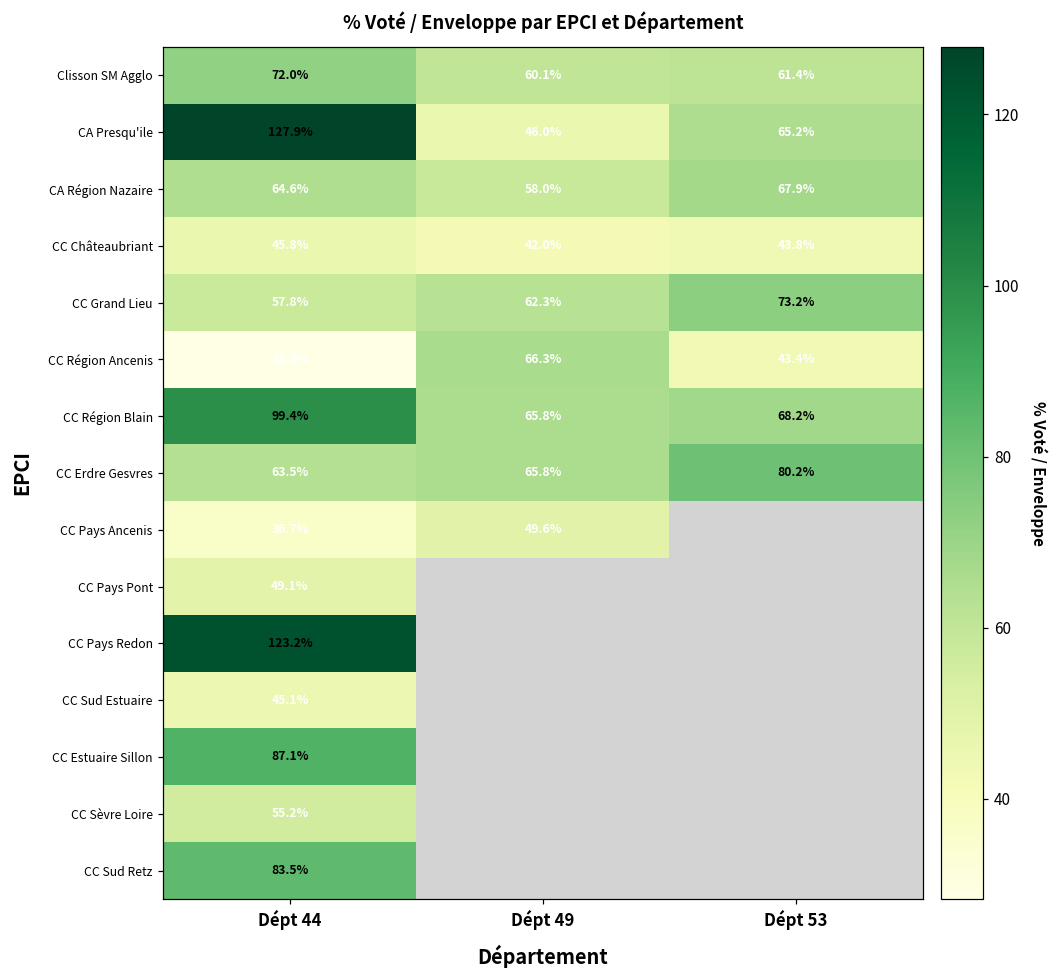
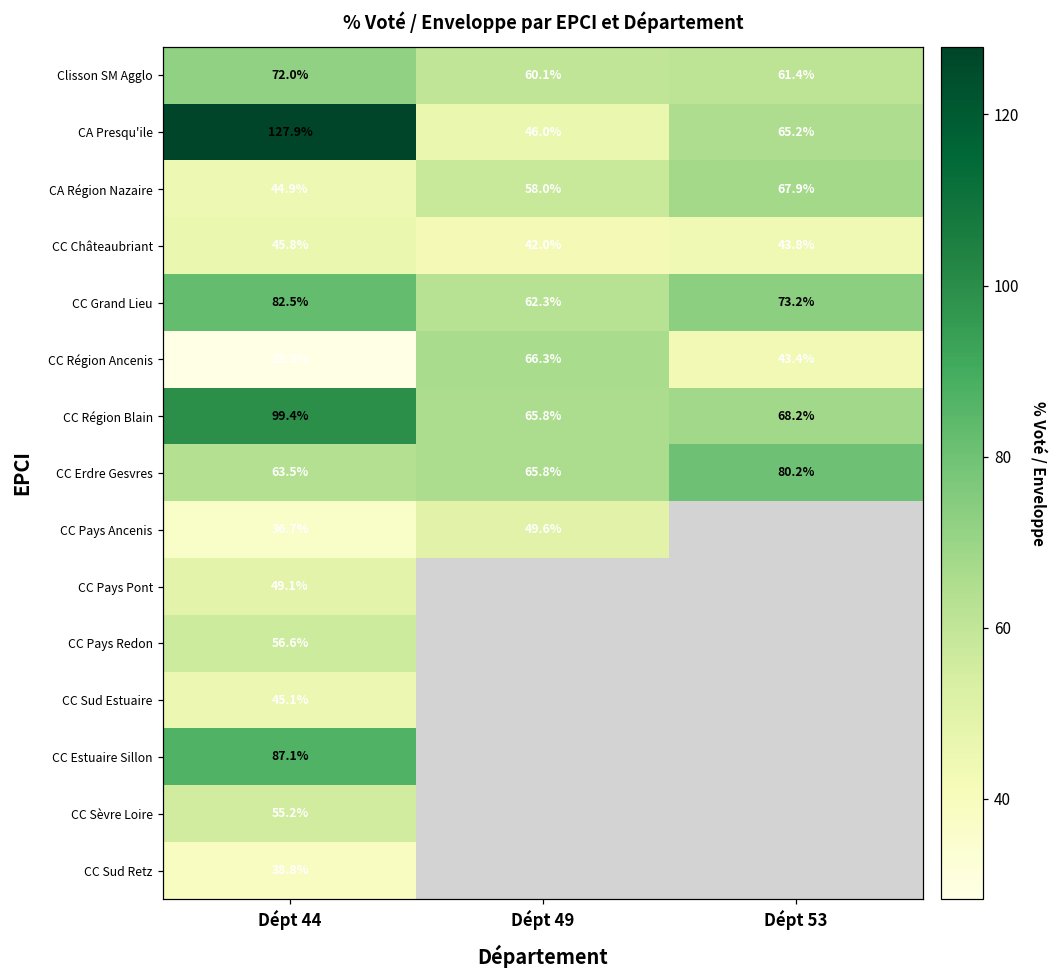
  {
    "Clisson SM Agglo": {
      "Dépt 44": "72.0%",
      "Dépt 49": "60.1%",
      "Dépt 53": "61.4%"
    },
    "CA Presqu'ile": {
      "Dépt 44": "127.9%",
      "Dépt 49": "46.0%",
      "Dépt 53": "65.2%"
    },
    "CA Région Nazaire": {
-     "Dépt 44": "64.6%",
+     "Dépt 44": "44.9%",
      "Dépt 49": "58.0%",
      "Dépt 53": "67.9%"
    },
    "CC Châteaubriant": {
      "Dépt 44": "45.8%",
      "Dépt 49": "42.0%",
      "Dépt 53": "43.8%"
    },
    "CC Grand Lieu": {
-     "Dépt 44": "57.8%",
+     "Dépt 44": "82.5%",
      "Dépt 49": "62.3%",
      "Dépt 53": "73.2%"
    },
    "CC Région Ancenis": {
      "Dépt 49": "66.3%",
      "Dépt 53": "43.4%"
    },
    "CC Région Blain": {
      "Dépt 44": "99.4%",
      "Dépt 49": "65.8%",
      "Dépt 53": "68.2%"
    },
    "CC Erdre Gesvres": {
      "Dépt 44": "63.5%",
      "Dépt 49": "65.8%",
      "Dépt 53": "80.2%"
    },
    "CC Pays Ancenis": {
      "Dépt 44": "36.7%",
      "Dépt 49": "49.6%"
    },
    "CC Pays Pont": {
      "Dépt 44": "49.1%"
    },
    "CC Pays Redon": {
-     "Dépt 44": "123.2%"
+     "Dépt 44": "56.6%"
    },
    "CC Sud Estuaire": {
      "Dépt 44": "45.1%"
    },
    "CC Estuaire Sillon": {
      "Dépt 44": "87.1%"
    },
    "CC Sèvre Loire": {
      "Dépt 44": "55.2%"
    },
    "CC Sud Retz": {
-     "Dépt 44": "83.5%"
+     "Dépt 44": "38.8%"
    }
  }
